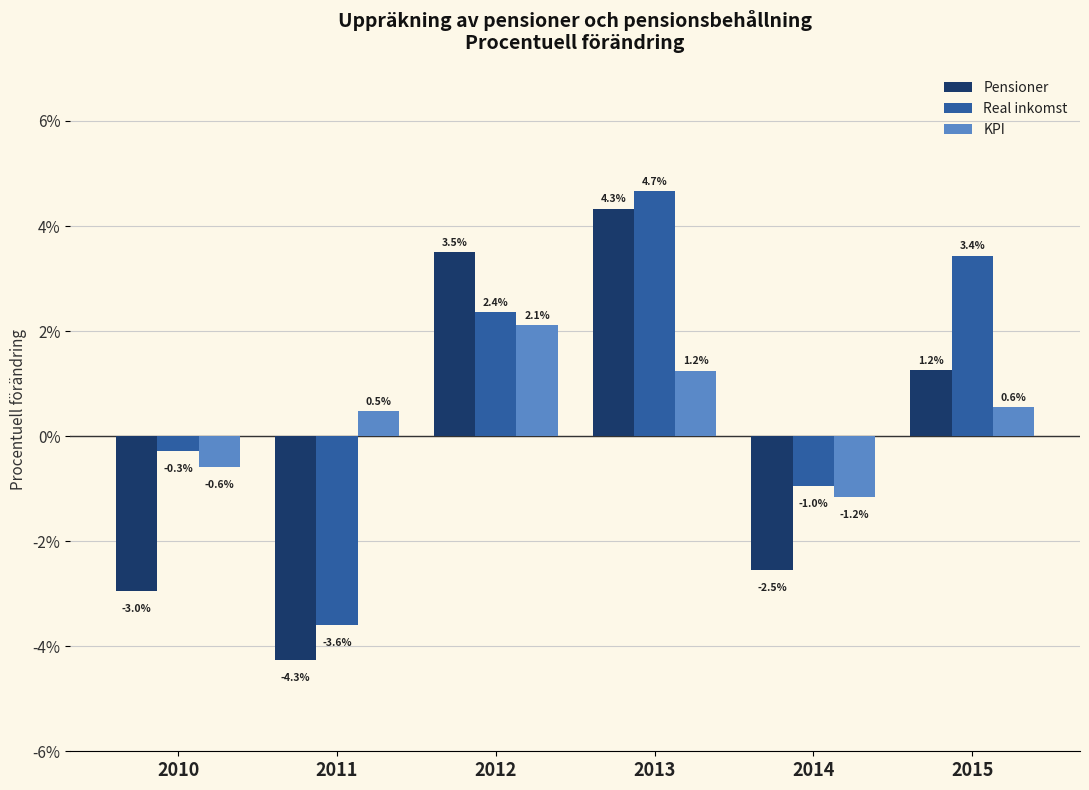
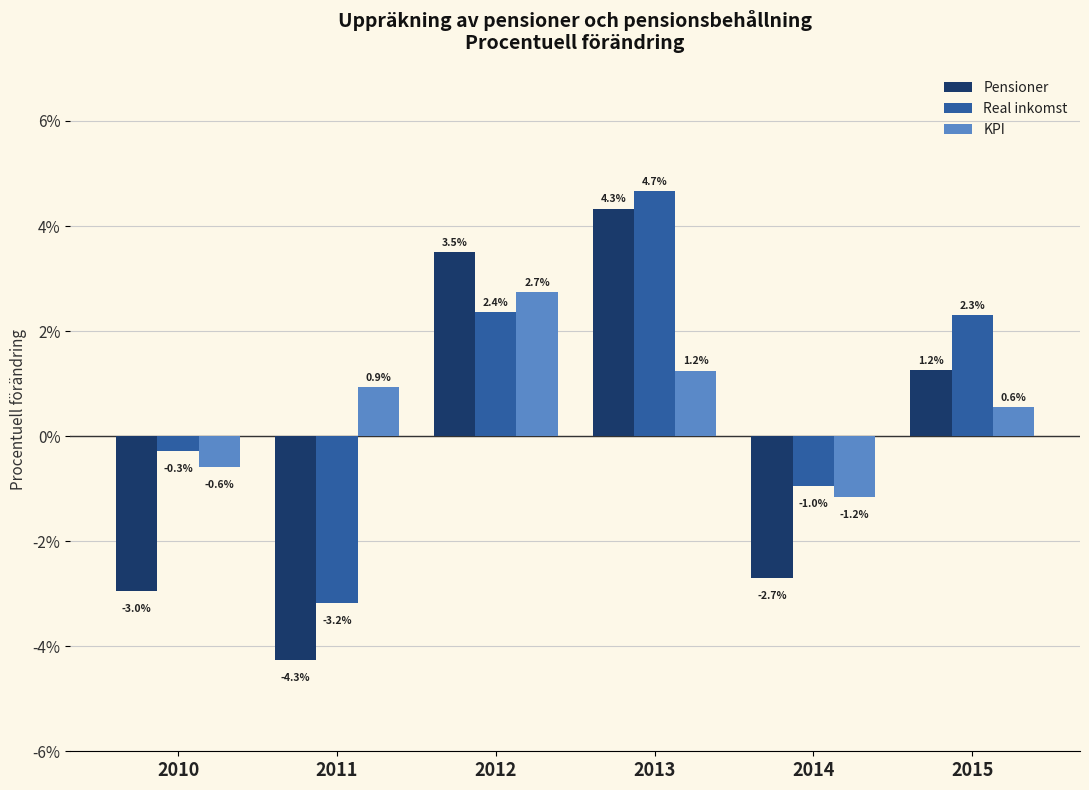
  {
    "Pensioner": {
      "2010": "-3.0%",
      "2011": "-4.3%",
      "2012": "3.5%",
      "2013": "4.3%",
-     "2014": "-2.5%",
+     "2014": "-2.7%",
      "2015": "1.2%"
    },
    "Real inkomst": {
      "2010": "-0.3%",
-     "2011": "-3.6%",
+     "2011": "-3.2%",
      "2012": "2.4%",
      "2013": "4.7%",
      "2014": "-1.0%",
-     "2015": "3.4%"
+     "2015": "2.3%"
    },
    "KPI": {
      "2010": "-0.6%",
-     "2011": "0.5%",
-     "2012": "2.1%",
+     "2011": "0.9%",
+     "2012": "2.7%",
      "2013": "1.2%",
      "2014": "-1.2%",
      "2015": "0.6%"
    }
  }
